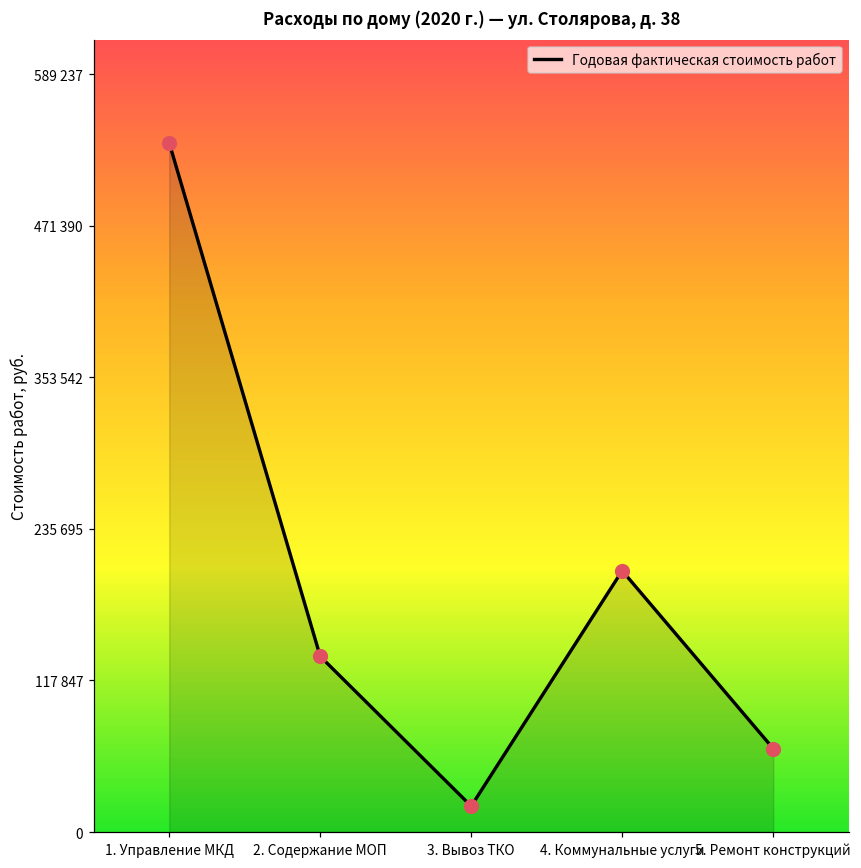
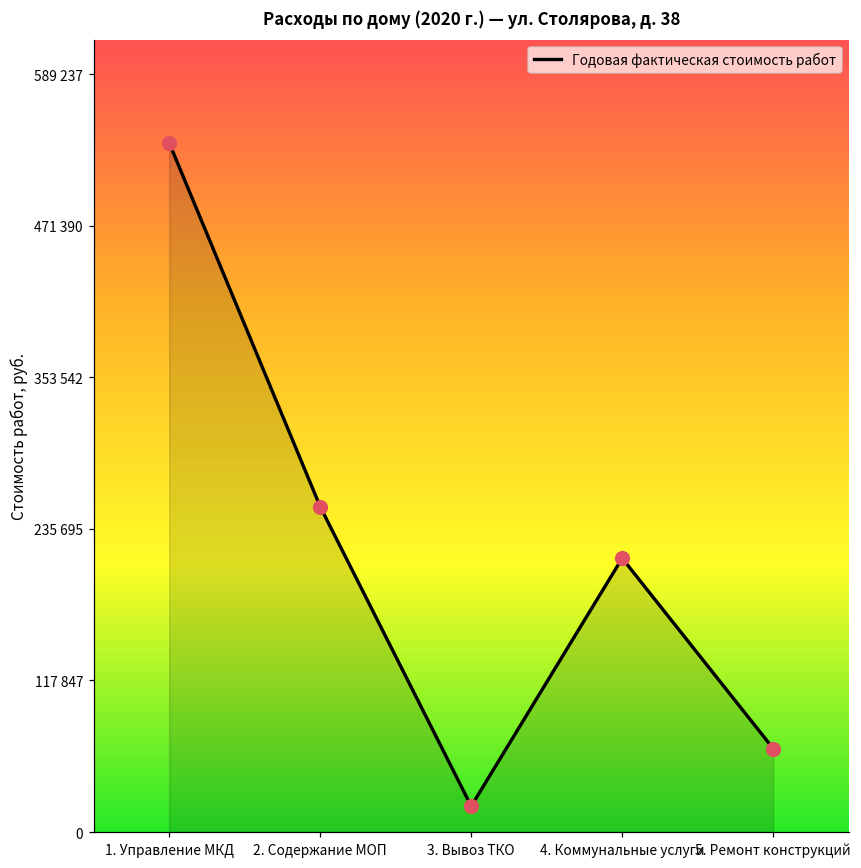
  {
    "1. Управление МКД": 536000,
-   "2. Содержание МОП": 137000,
+   "2. Содержание МОП": 253000,
    "3. Вывоз ТКО": 20000,
-   "4. Коммунальные услуги": 203000,
+   "4. Коммунальные услуги": 213000,
    "5. Ремонт конструкций": 65000
  }
